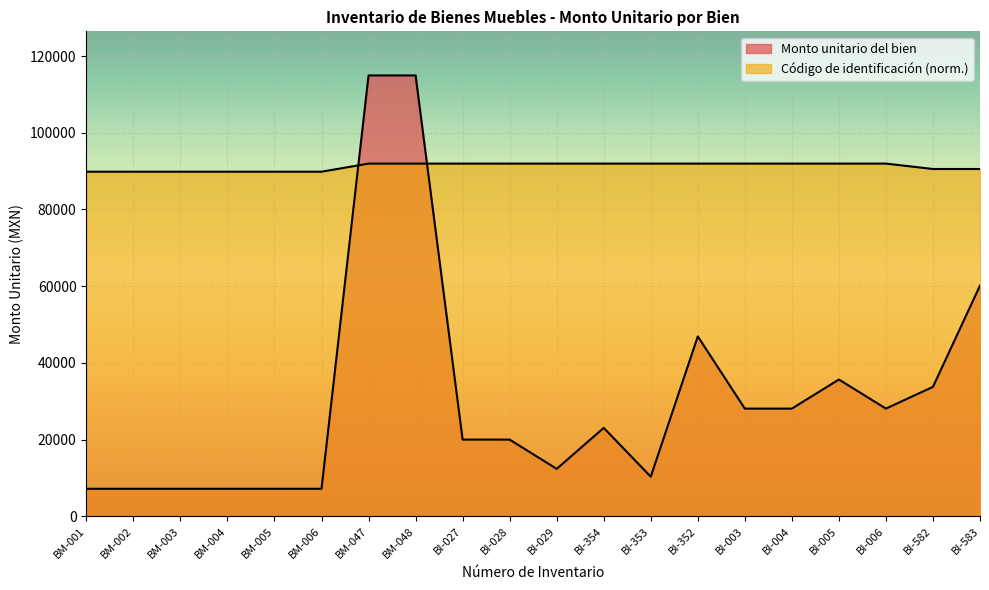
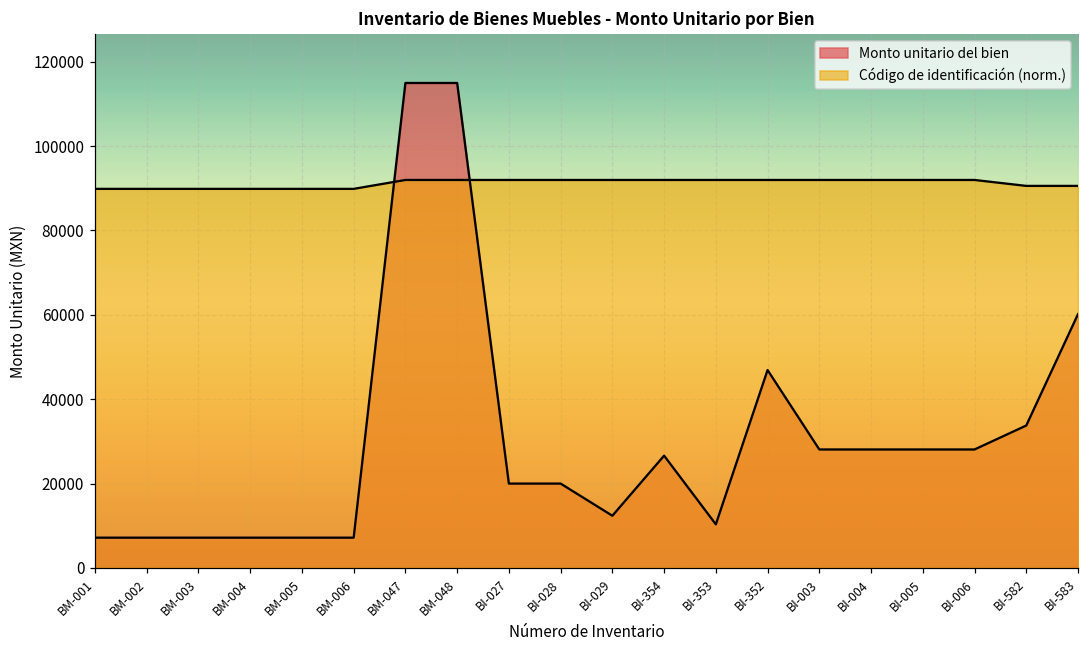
  {
    "Monto unitario del bien": {
      "BM-001": 7000,
      "BM-002": 7000,
      "BM-003": 7000,
      "BM-004": 7000,
      "BM-005": 7000,
      "BM-006": 7000,
      "BM-047": 115000,
      "BM-048": 115000,
      "BI-027": 20000,
      "BI-028": 20000,
      "BI-029": 12000,
-     "BI-354": 23000,
+     "BI-354": 27000,
      "BI-353": 10000,
      "BI-352": 47000,
      "BI-003": 28000,
      "BI-004": 28000,
-     "BI-005": 36000,
+     "BI-005": 28000,
      "BI-006": 28000,
      "BI-582": 34000,
      "BI-583": 60000
    },
    "Código de identificación (norm.)": {
      "BM-001": 90000,
      "BM-002": 90000,
      "BM-003": 90000,
      "BM-004": 90000,
      "BM-005": 90000,
      "BM-006": 90000,
      "BM-047": 92000,
      "BM-048": 92000,
      "BI-027": 92000,
      "BI-028": 92000,
      "BI-029": 92000,
      "BI-354": 92000,
      "BI-353": 92000,
      "BI-352": 92000,
      "BI-003": 92000,
      "BI-004": 92000,
      "BI-005": 92000,
      "BI-006": 92000,
      "BI-582": 91000,
      "BI-583": 91000
    }
  }
